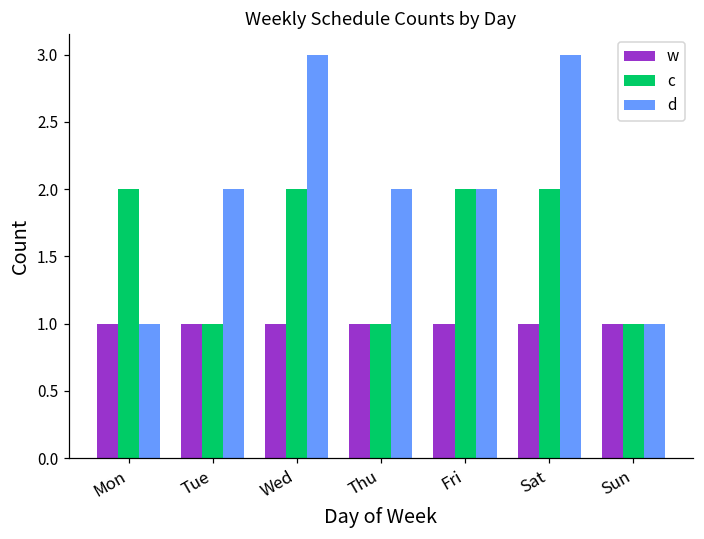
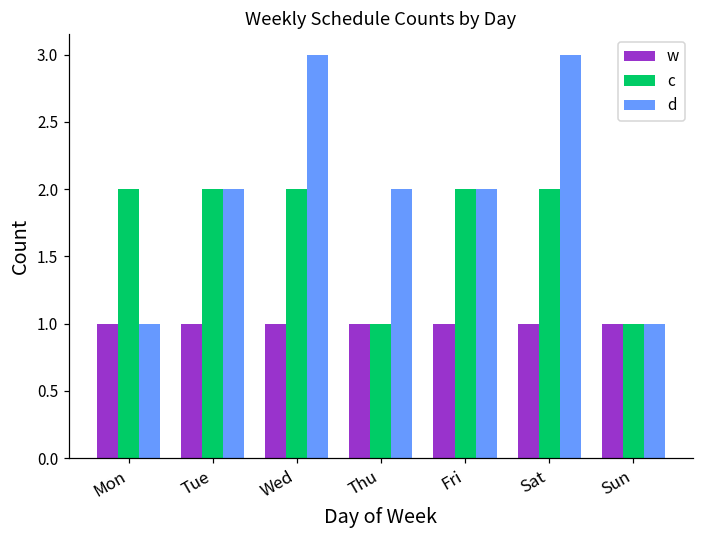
  {
    "w": {
      "Mon": 1,
      "Tue": 1,
      "Wed": 1,
      "Thu": 1,
      "Fri": 1,
      "Sat": 1,
      "Sun": 1
    },
    "c": {
      "Mon": 2,
-     "Tue": 1,
+     "Tue": 2,
      "Wed": 2,
      "Thu": 1,
      "Fri": 2,
      "Sat": 2,
      "Sun": 1
    },
    "d": {
      "Mon": 1,
      "Tue": 2,
      "Wed": 3,
      "Thu": 2,
      "Fri": 2,
      "Sat": 3,
      "Sun": 1
    }
  }
